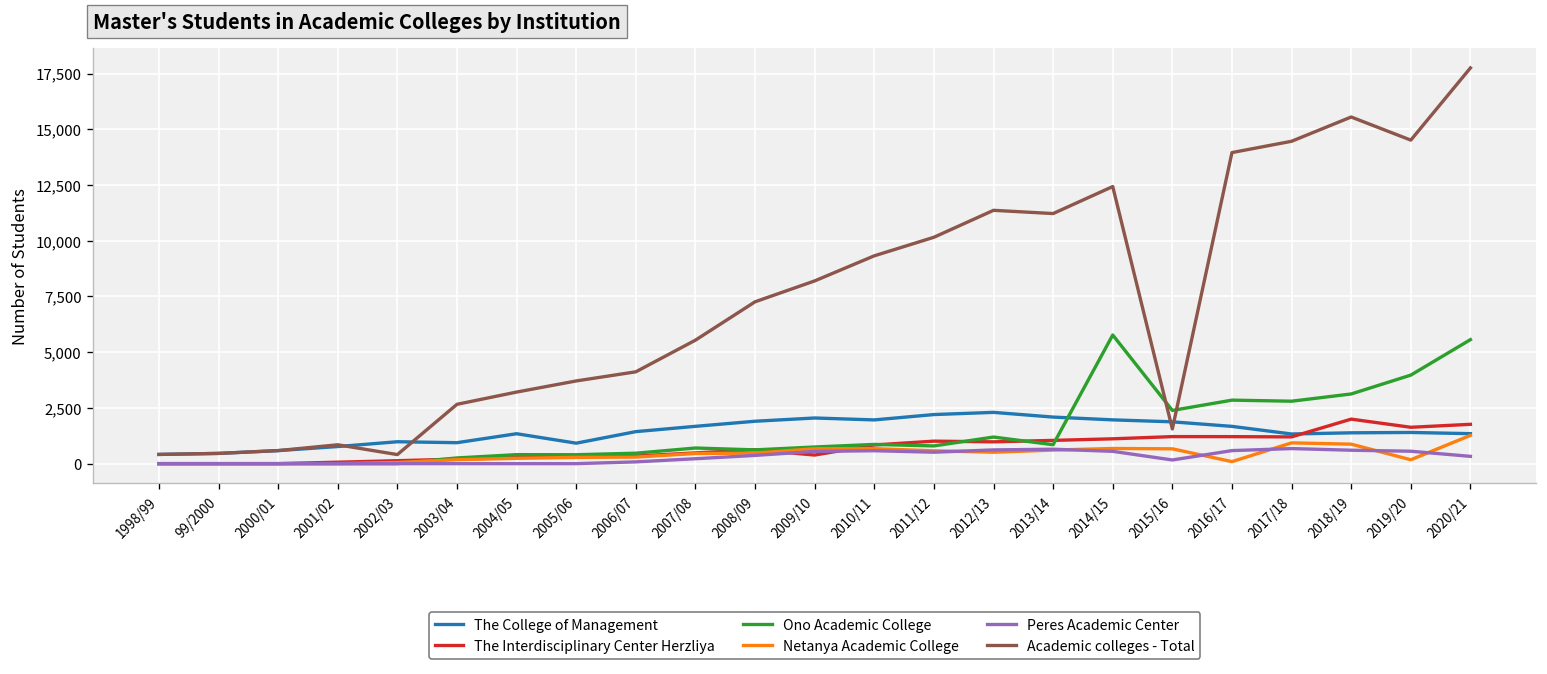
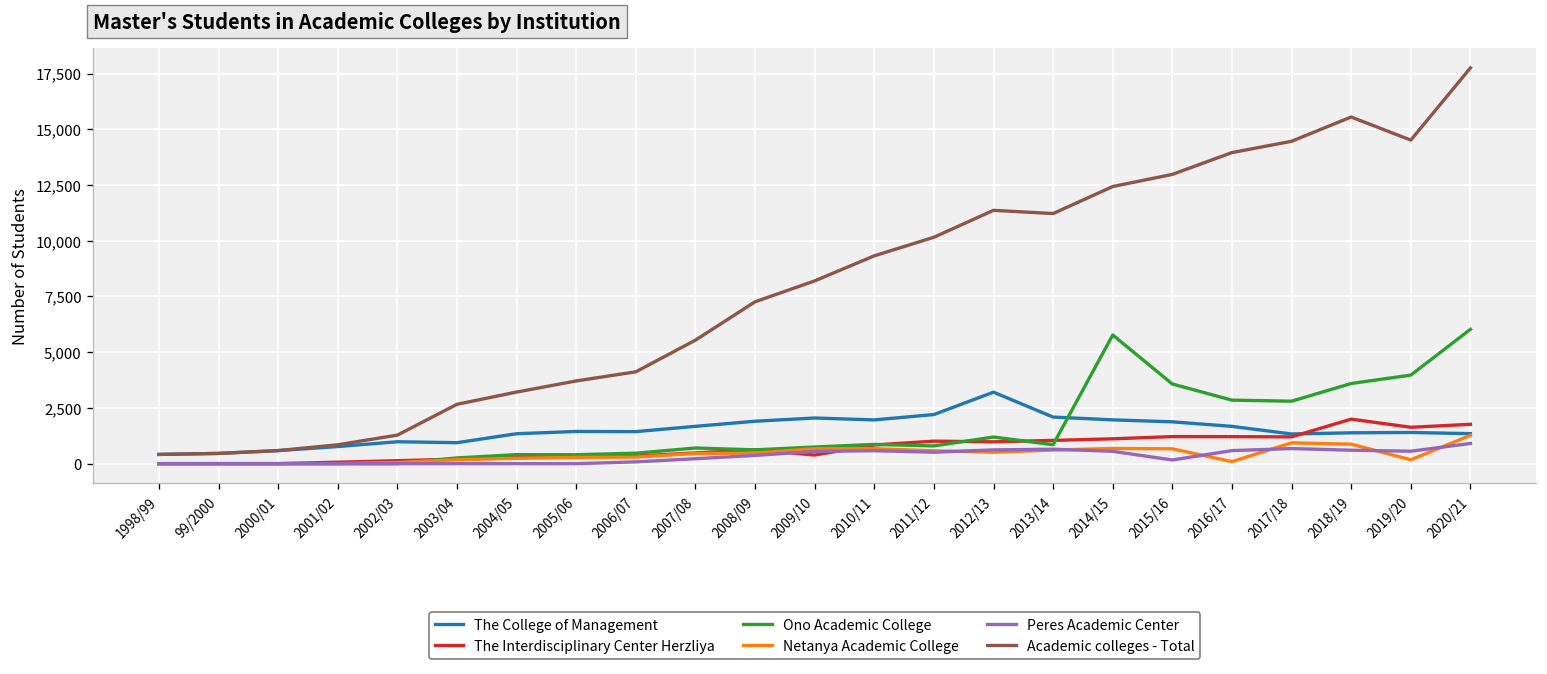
  {
    "The College of Management": {
      "2002/03": "1,000",
      "2003/04": "900",
      "2004/05": "1,300",
-     "2005/06": "900",
+     "2005/06": "1,400",
      "2006/07": "1,400",
      "2007/08": "1,700",
      "2008/09": "1,900",
      "2009/10": "2,000",
      "2010/11": "2,000",
      "2011/12": "2,200",
-     "2012/13": "2,300",
+     "2012/13": "3,200",
      "2013/14": "2,100",
      "2014/15": "2,000",
      "2015/16": "1,900",
      "2016/17": "1,700",
      "2018/19": "1,400",
      "2019/20": "1,400"
    },
    "The Interdisciplinary Center Herzliya": {
      "2009/10": "400",
      "2011/12": "1,000",
      "2012/13": "1,000",
      "2013/14": "1,000",
      "2014/15": "1,100",
      "2015/16": "1,200",
      "2016/17": "1,200",
      "2018/19": "2,000",
      "2019/20": "1,600",
      "2020/21": "1,800"
    },
    "Ono Academic College": {
      "2007/08": "700",
      "2011/12": "800",
      "2012/13": "1,200",
      "2013/14": "800",
      "2014/15": "5,800",
-     "2015/16": "2,400",
+     "2015/16": "3,600",
      "2016/17": "2,800",
      "2017/18": "2,800",
-     "2018/19": "3,100",
+     "2018/19": "3,600",
      "2019/20": "4,000",
-     "2020/21": "5,600"
+     "2020/21": "6,000"
    },
    "Netanya Academic College": {
      "2015/16": "700",
      "2016/17": "100",
      "2017/18": "900",
      "2018/19": "900",
      "2019/20": "200"
    },
    "Peres Academic Center": {
      "2003/04": "0",
      "2004/05": "0",
      "2005/06": "0",
      "2006/07": "100",
      "2007/08": "200",
      "2015/16": "200",
      "2016/17": "600",
      "2017/18": "700",
      "2018/19": "600",
      "2019/20": "600",
-     "2020/21": "300"
+     "2020/21": "900"
    },
    "Academic colleges - Total": {
-     "2002/03": "400",
+     "2002/03": "1,300",
      "2003/04": "2,700",
      "2004/05": "3,200",
      "2005/06": "3,700",
      "2006/07": "4,100",
      "2007/08": "5,500",
      "2008/09": "7,300",
      "2009/10": "8,200",
      "2010/11": "9,300",
      "2011/12": "10,200",
      "2012/13": "11,400",
      "2013/14": "11,200",
      "2014/15": "12,400",
-     "2015/16": "1,600",
+     "2015/16": "13,000",
      "2016/17": "14,000",
      "2017/18": "14,500",
      "2018/19": "15,600",
      "2019/20": "14,500",
      "2020/21": "17,800"
    }
  }
